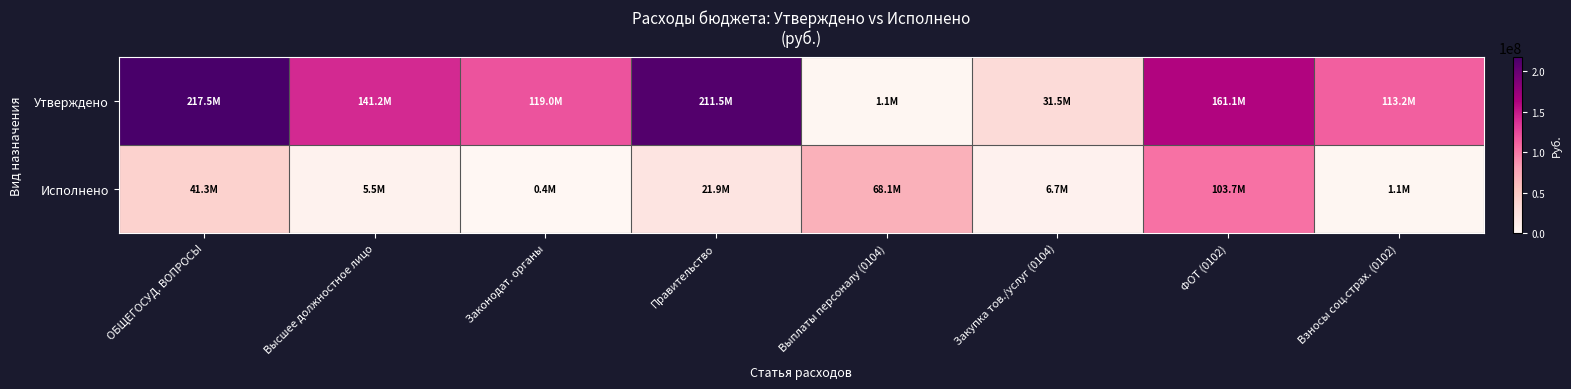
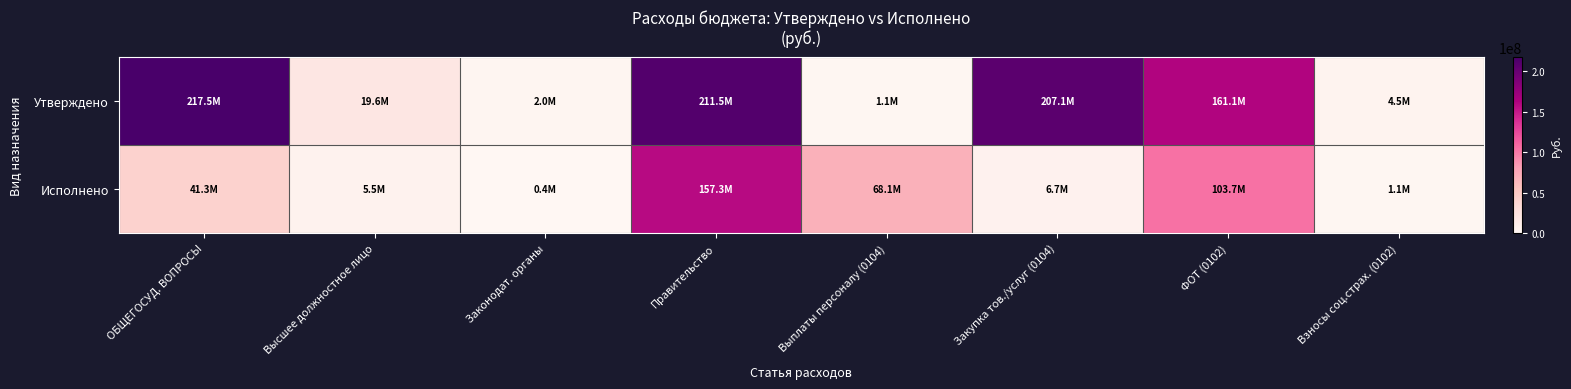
  {
    "Утверждено": {
      "ОБЩЕГОСУД. ВОПРОСЫ": "217.5M",
-     "Высшее должностное лицо": "141.2M",
-     "Законодат. органы": "119.0M",
+     "Высшее должностное лицо": "19.6M",
+     "Законодат. органы": "2.0M",
      "Правительство": "211.5M",
      "Выплаты персоналу (0104)": "1.1M",
-     "Закупка тов./услуг (0104)": "31.5M",
+     "Закупка тов./услуг (0104)": "207.1M",
      "ФОТ (0102)": "161.1M",
-     "Взносы соц.страх. (0102)": "113.2M"
+     "Взносы соц.страх. (0102)": "4.5M"
    },
    "Исполнено": {
      "ОБЩЕГОСУД. ВОПРОСЫ": "41.3M",
      "Высшее должностное лицо": "5.5M",
      "Законодат. органы": "0.4M",
-     "Правительство": "21.9M",
+     "Правительство": "157.3M",
      "Выплаты персоналу (0104)": "68.1M",
      "Закупка тов./услуг (0104)": "6.7M",
      "ФОТ (0102)": "103.7M",
      "Взносы соц.страх. (0102)": "1.1M"
    }
  }
